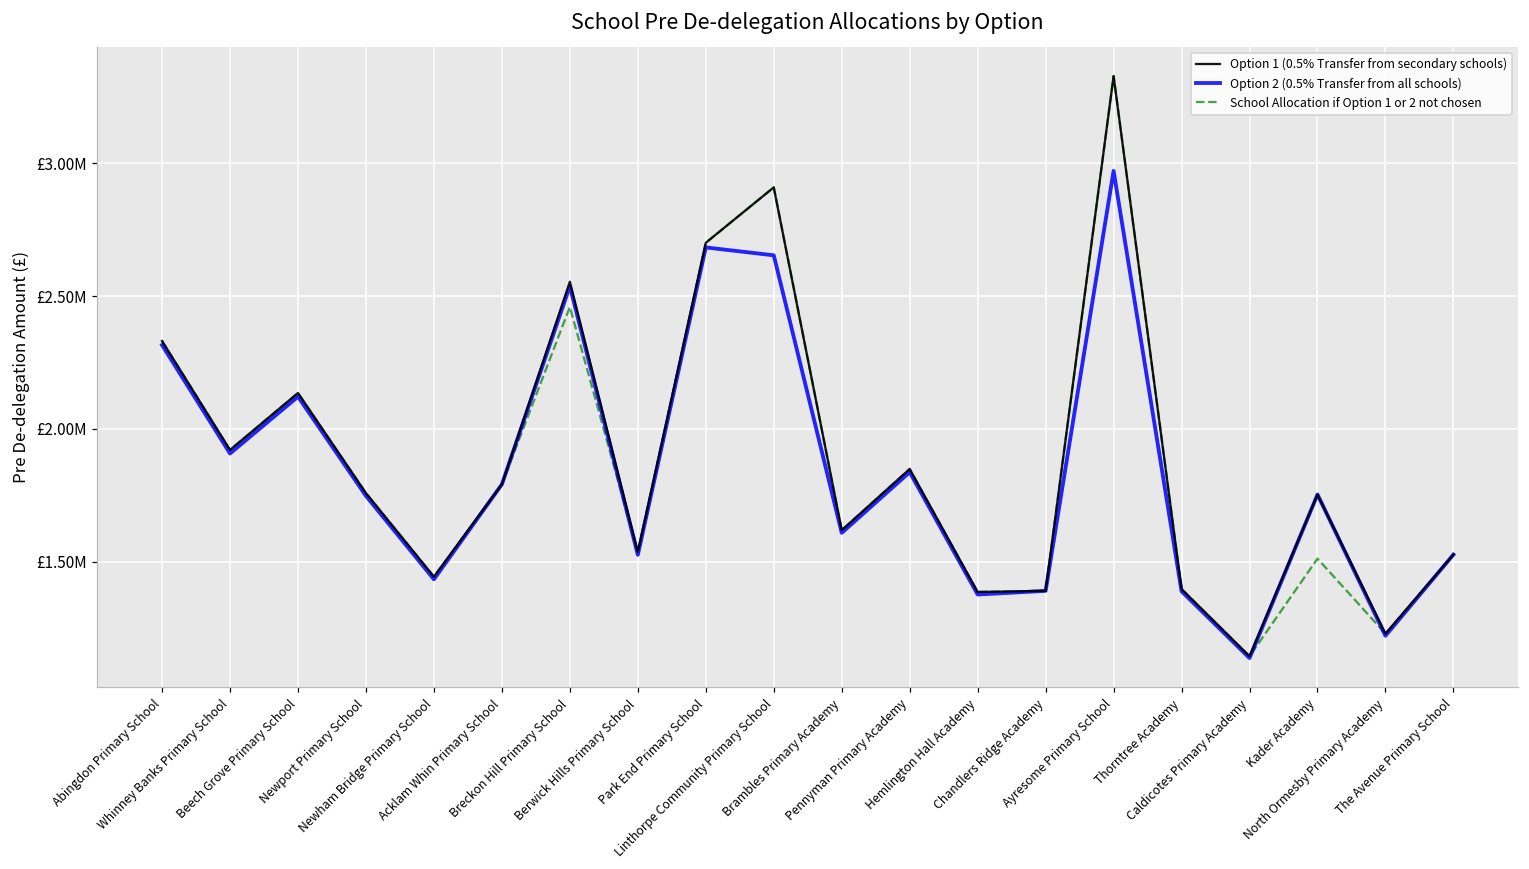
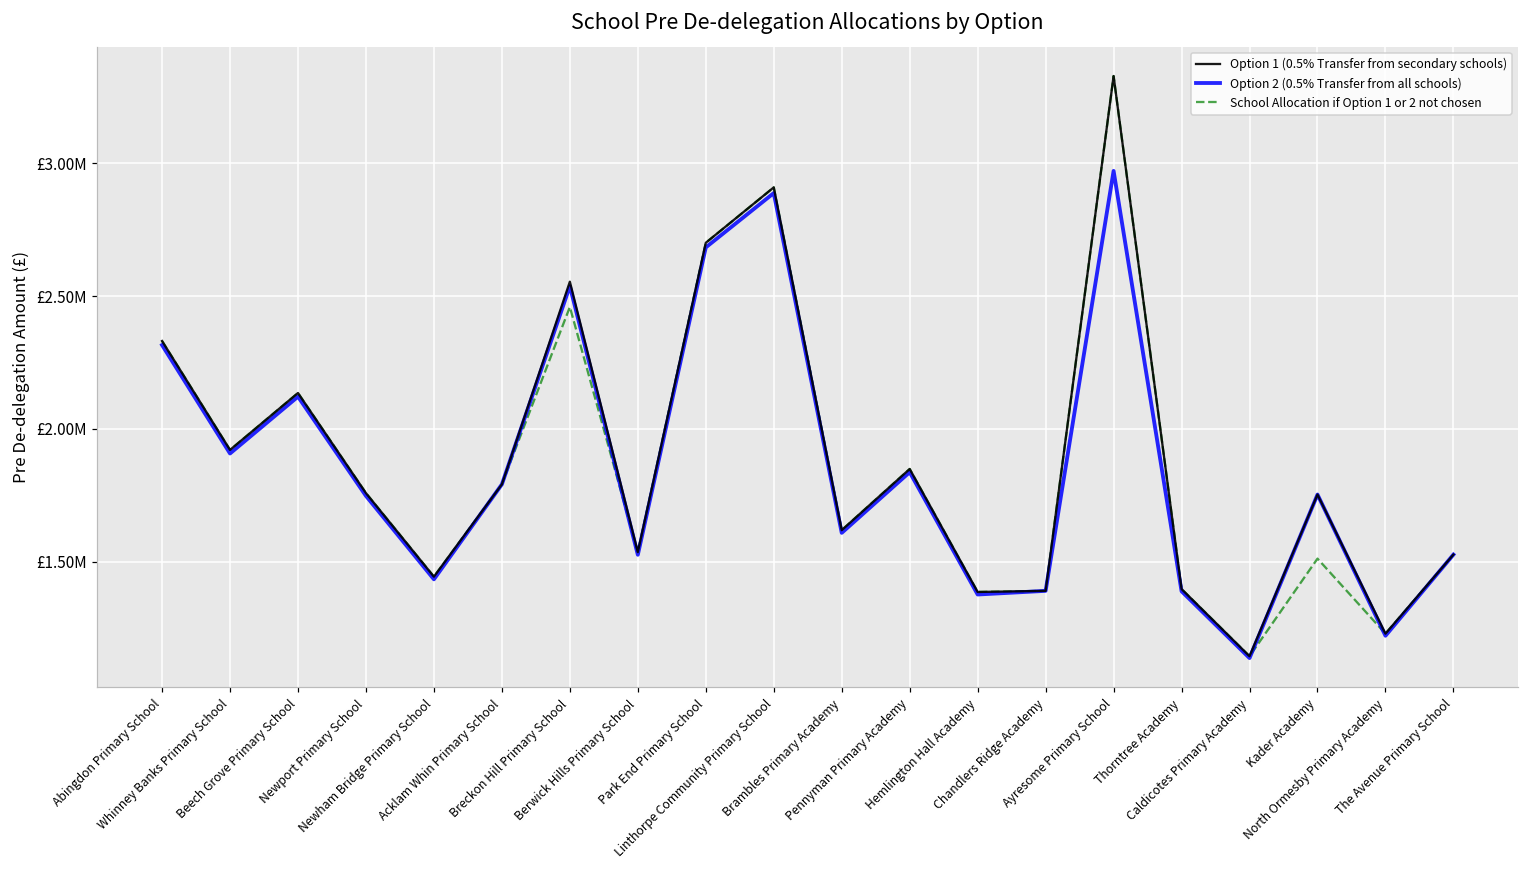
  {
    "Option 1 (0.5% Transfer from secondary schools)": {
      "Breckon Hill Primary School": "£2550000"
    },
    "Option 2 (0.5% Transfer from all schools)": {
      "Abingdon Primary School": "£2320000",
      "Whinney Banks Primary School": "£1910000",
      "Beech Grove Primary School": "£2120000",
      "Breckon Hill Primary School": "£2540000",
      "Park End Primary School": "£2680000",
-     "Linthorpe Community Primary School": "£2650000",
+     "Linthorpe Community Primary School": "£2890000",
      "Pennyman Primary Academy": "£1840000",
      "Ayresome Primary School": "£2970000"
    },
    "School Allocation if Option 1 or 2 not chosen": {
      "Breckon Hill Primary School": "£2460000",
      "Kader Academy": "£1510000"
    }
  }
